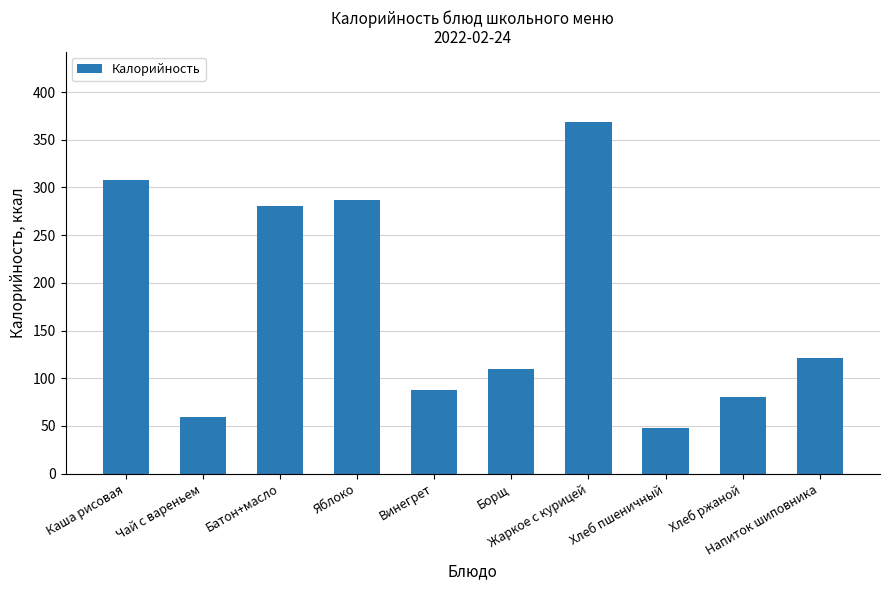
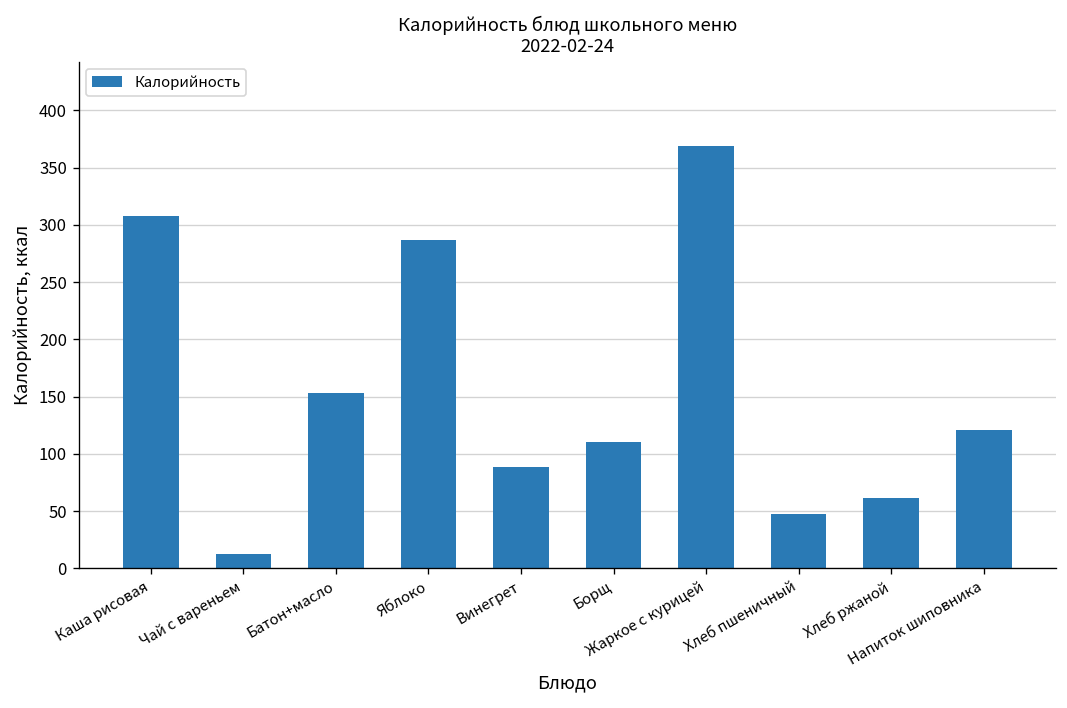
  {
    "Каша рисовая": 310,
-   "Чай с вареньем": 60,
-   "Батон+масло": 280,
+   "Чай с вареньем": 10,
+   "Батон+масло": 150,
    "Яблоко": 290,
    "Винегрет": 90,
    "Борщ": 110,
    "Жаркое с курицей": 370,
    "Хлеб пшеничный": 50,
-   "Хлеб ржаной": 80,
+   "Хлеб ржаной": 60,
    "Напиток шиповника": 120
  }
